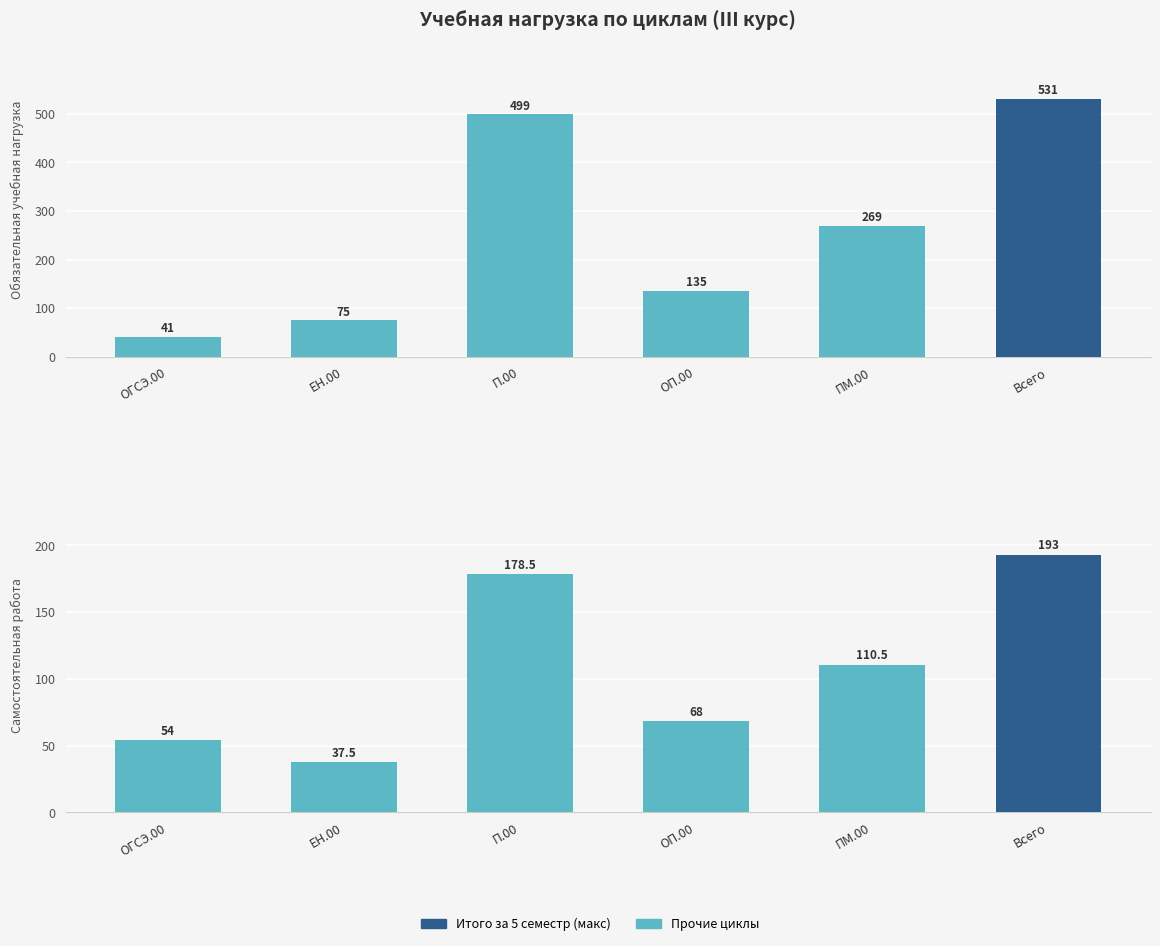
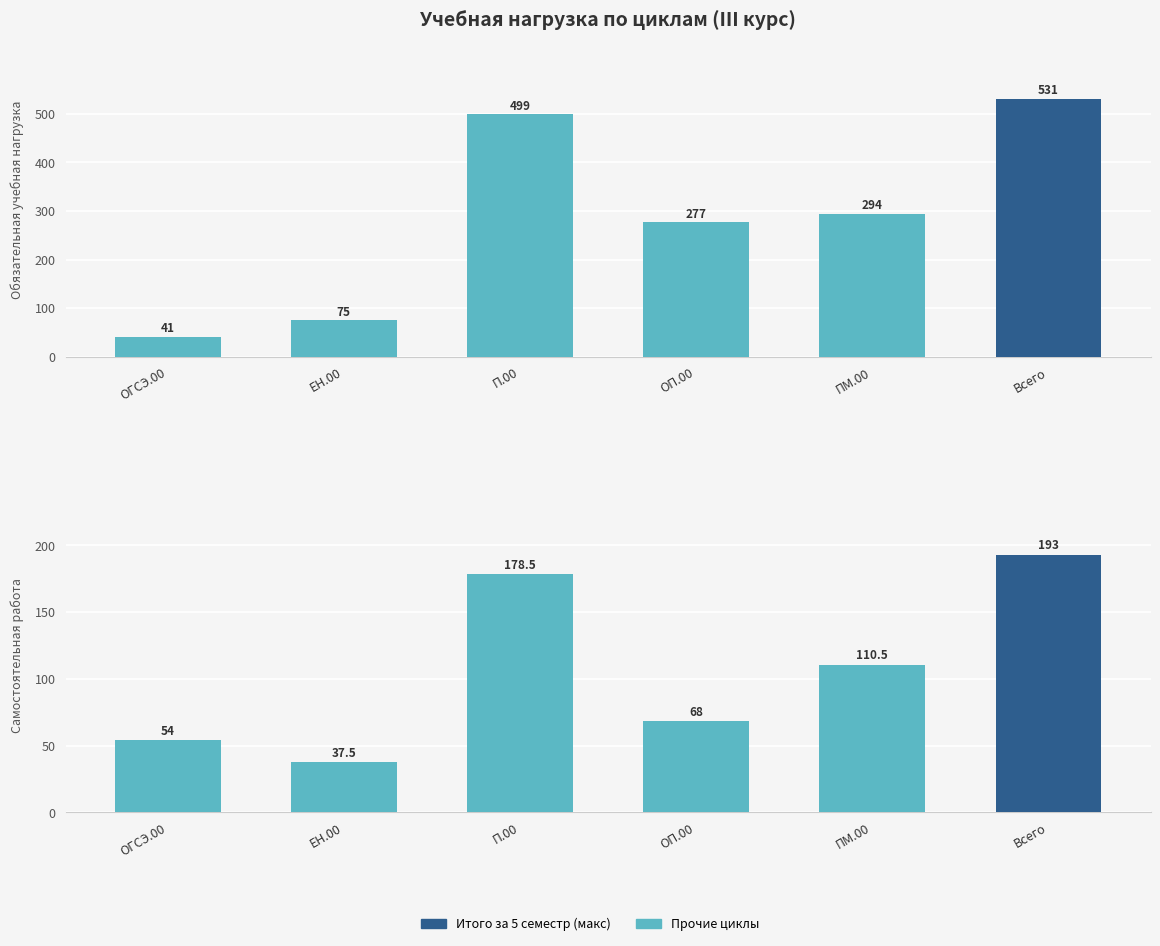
  {
    "Учебная нагрузка по циклам (III курс)": {
      "ОГСЭ.00": 41,
      "ЕН.00": 75,
      "П.00": 499,
-     "ОП.00": 135,
-     "ПМ.00": 269,
+     "ОП.00": 277,
+     "ПМ.00": 294,
      "Всего": 531
    }
  }
